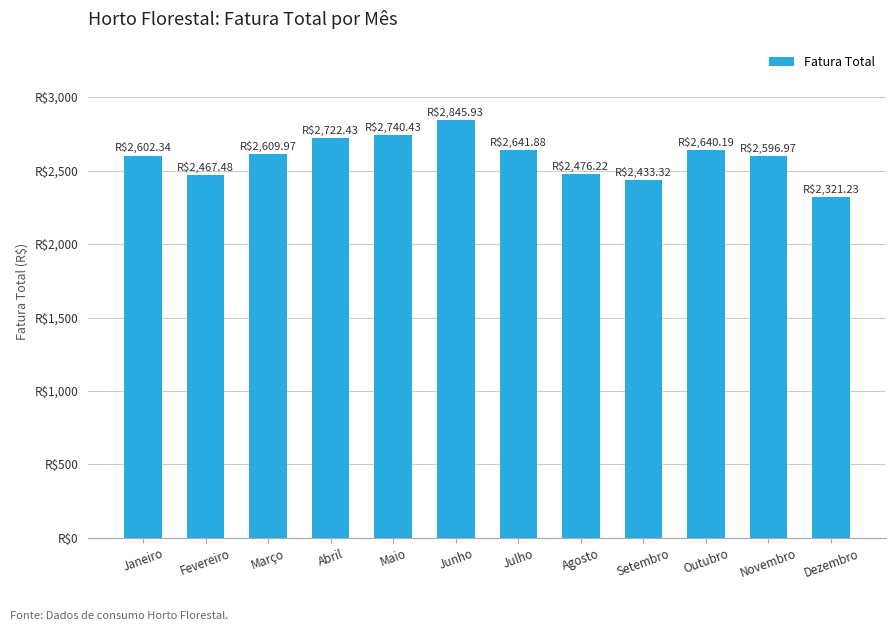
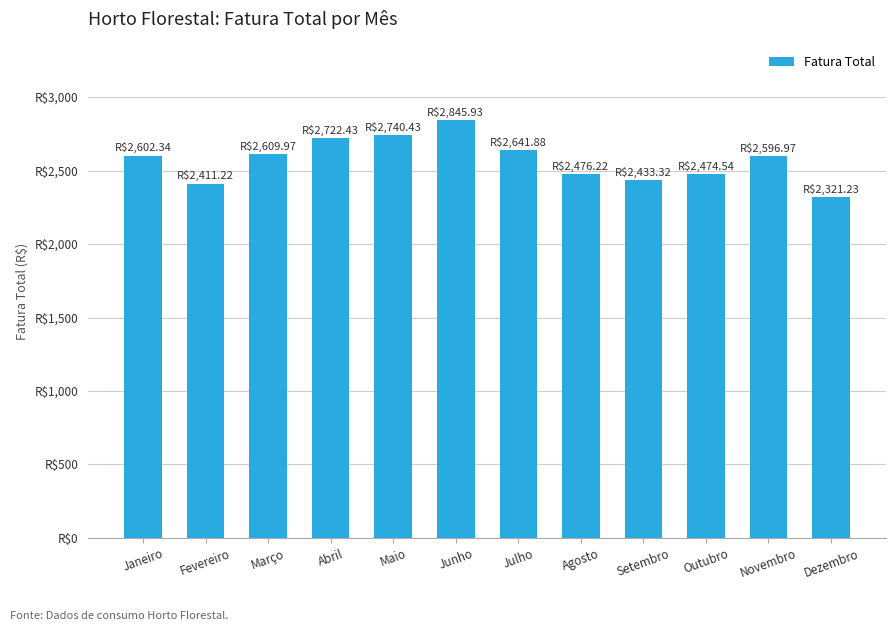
  {
    "Janeiro": "$2,602.34",
-   "Fevereiro": "$2,467.48",
+   "Fevereiro": "$2,411.22",
    "Março": "$2,609.97",
    "Abril": "$2,722.43",
    "Maio": "$2,740.43",
    "Junho": "$2,845.93",
    "Julho": "$2,641.88",
    "Agosto": "$2,476.22",
    "Setembro": "$2,433.32",
-   "Outubro": "$2,640.19",
+   "Outubro": "$2,474.54",
    "Novembro": "$2,596.97",
    "Dezembro": "$2,321.23"
  }
